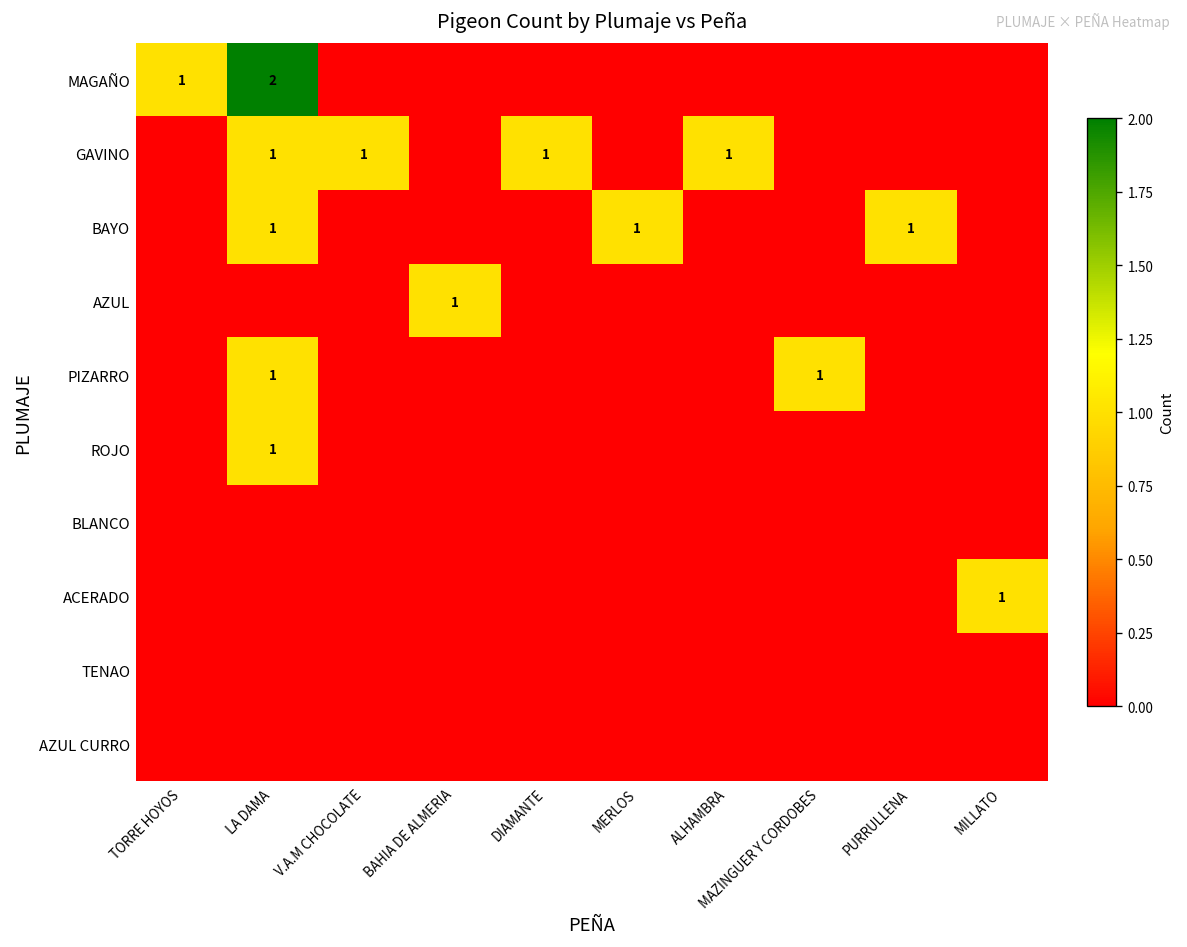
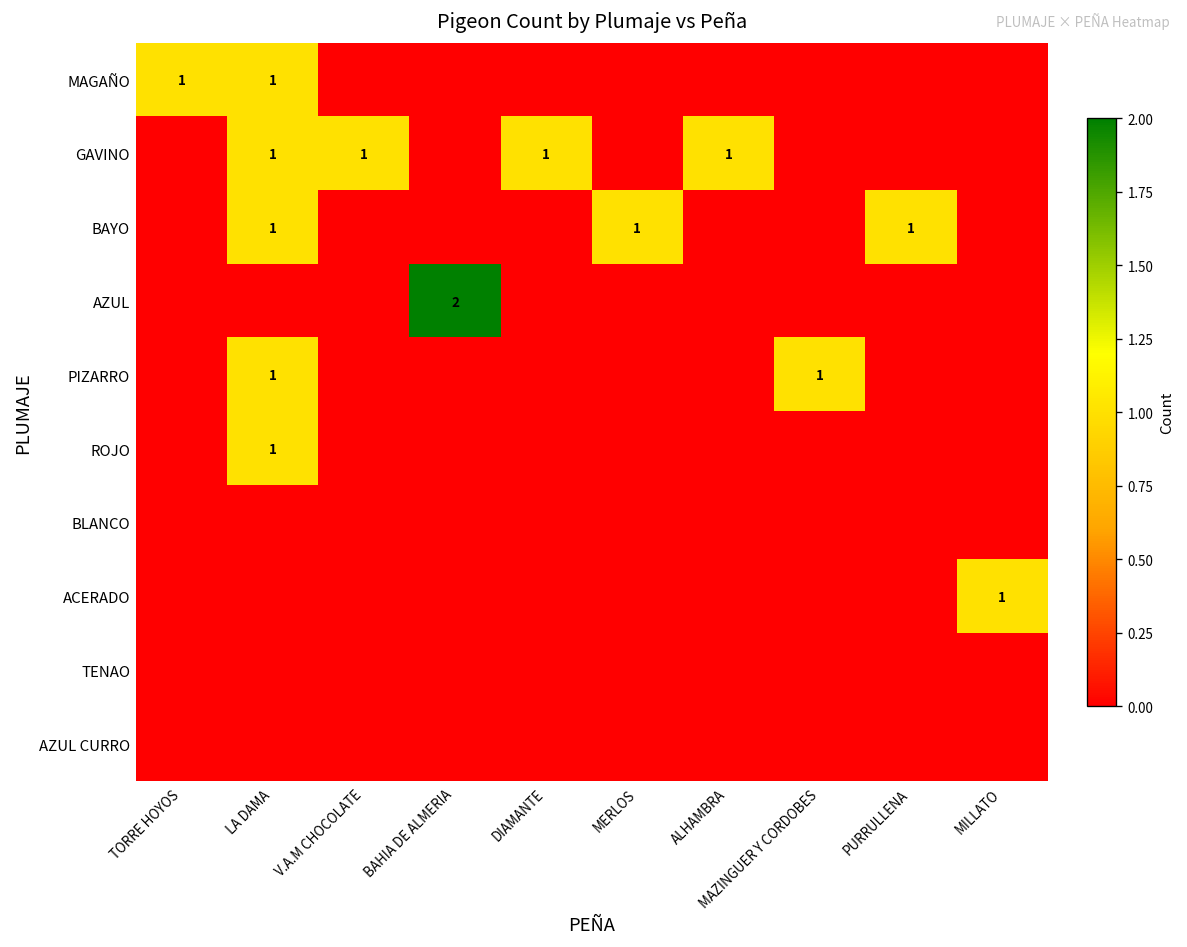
  {
    "MAGAÑO": {
      "TORRE HOYOS": 1,
-     "LA DAMA": 2
+     "LA DAMA": 1
    },
    "GAVINO": {
      "LA DAMA": 1,
      "V.A.M CHOCOLATE": 1,
      "DIAMANTE": 1,
      "ALHAMBRA": 1
    },
    "BAYO": {
      "LA DAMA": 1,
      "MERLOS": 1,
      "PURRULLENA": 1
    },
    "AZUL": {
-     "BAHIA DE ALMERIA": 1
+     "BAHIA DE ALMERIA": 2
    },
    "PIZARRO": {
      "LA DAMA": 1,
      "MAZINGUER Y CORDOBES": 1
    },
    "ROJO": {
      "LA DAMA": 1
    },
    "ACERADO": {
      "MILLATO": 1
    }
  }
